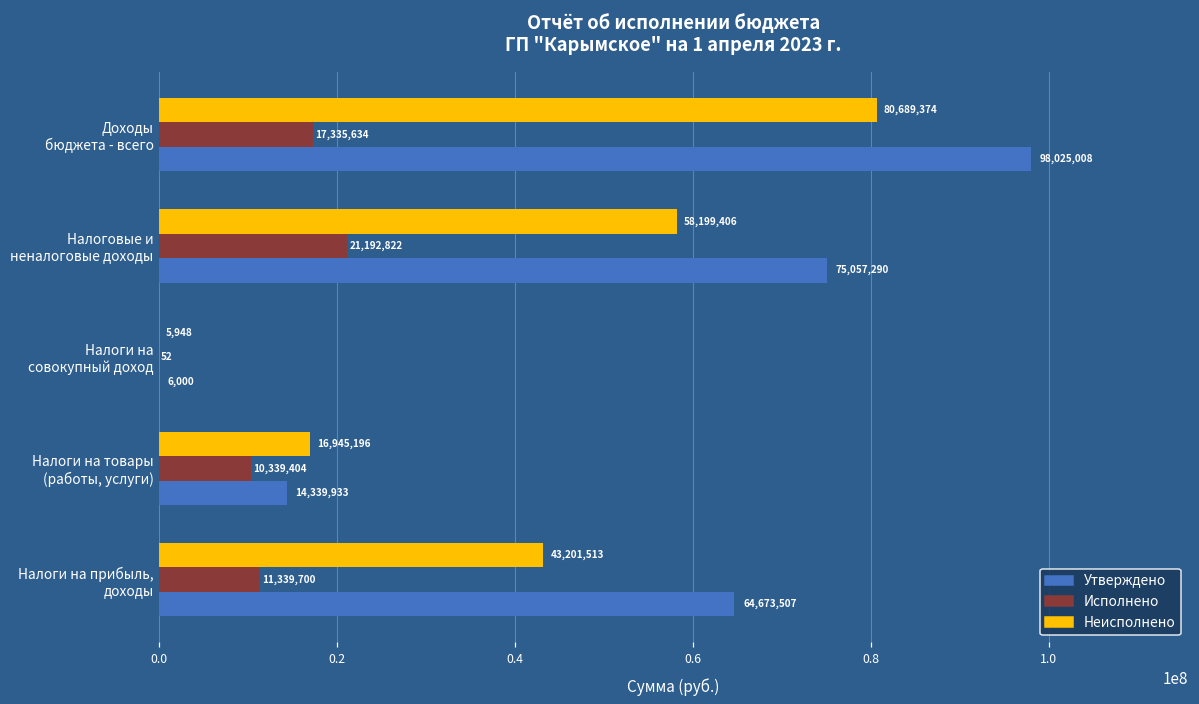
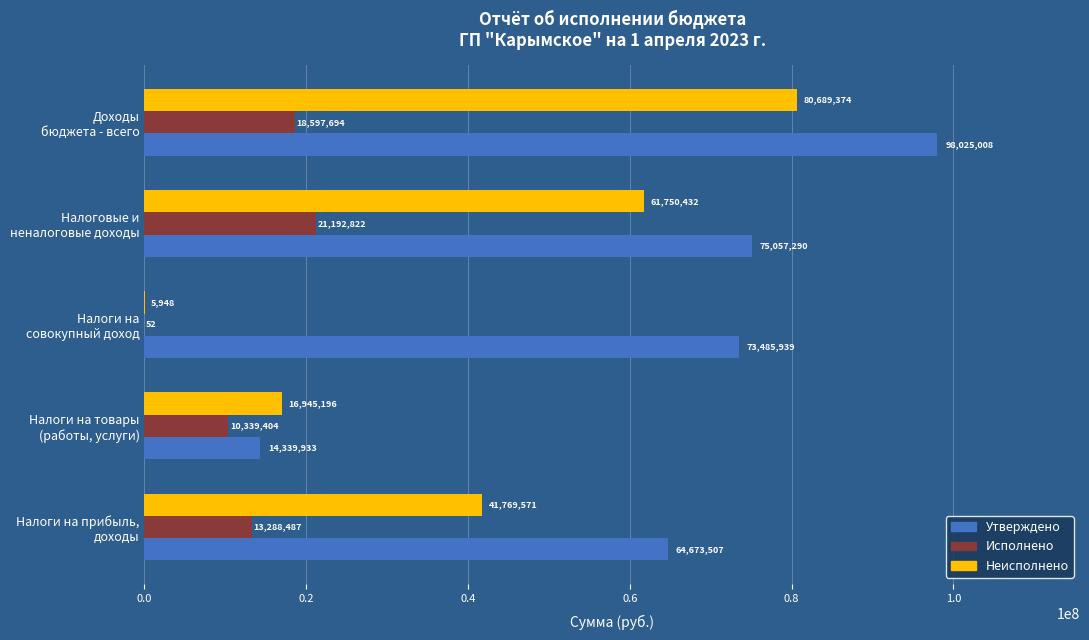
  {
    "Утверждено": {
      "Доходы бюджета - всего": "98,025,008",
      "Налоговые и неналоговые доходы": "75,057,290",
-     "Налоги на совокупный доход": "6,000",
+     "Налоги на совокупный доход": "73,485,939",
      "Налоги на товары (работы, услуги)": "14,339,933",
      "Налоги на прибыль, доходы": "64,673,507"
    },
    "Исполнено": {
-     "Доходы бюджета - всего": "17,335,634",
+     "Доходы бюджета - всего": "18,597,694",
      "Налоговые и неналоговые доходы": "21,192,822",
      "Налоги на совокупный доход": "52",
      "Налоги на товары (работы, услуги)": "10,339,404",
-     "Налоги на прибыль, доходы": "11,339,700"
+     "Налоги на прибыль, доходы": "13,288,487"
    },
    "Неисполнено": {
      "Доходы бюджета - всего": "80,689,374",
-     "Налоговые и неналоговые доходы": "58,199,406",
+     "Налоговые и неналоговые доходы": "61,750,432",
      "Налоги на совокупный доход": "5,948",
      "Налоги на товары (работы, услуги)": "16,945,196",
-     "Налоги на прибыль, доходы": "43,201,513"
+     "Налоги на прибыль, доходы": "41,769,571"
    }
  }
